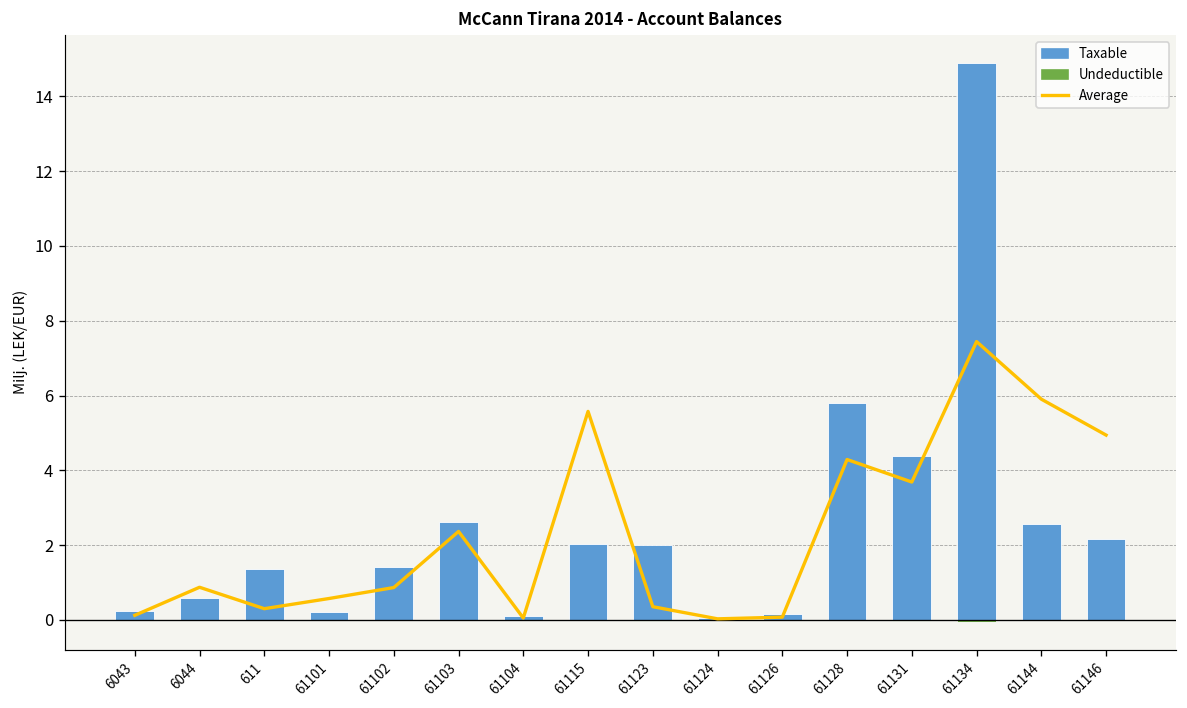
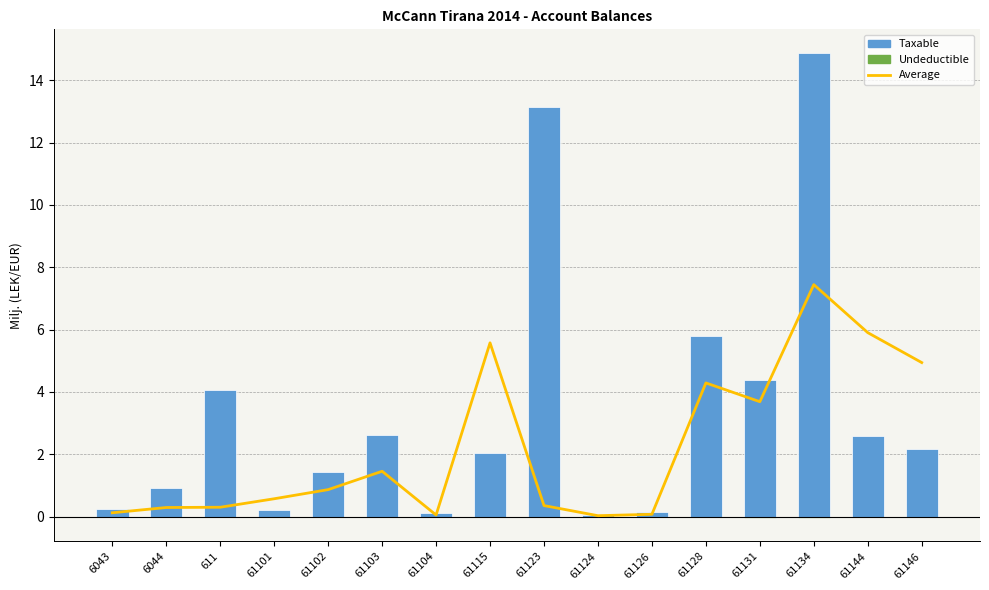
  {
    "Average": {
      "6043": 0.1,
-     "6044": 0.9,
+     "6044": 0.3,
      "611": 0.3,
      "61101": 0.6,
      "61102": 0.9,
-     "61103": 2.4,
+     "61103": 1.5,
      "61104": 0.1,
      "61115": 5.6,
      "61123": 0.4,
      "61124": 0.0,
      "61126": 0.1,
      "61128": 4.3,
      "61131": 3.7,
      "61134": 7.4,
      "61144": 5.9,
      "61146": 4.9
    },
    "Taxable": {
      "6043": 0.3,
-     "6044": 0.6,
-     "611": 1.4,
+     "6044": 0.9,
+     "611": 4.1,
      "61101": 0.2,
      "61102": 1.4,
      "61103": 2.6,
      "61104": 0.1,
      "61115": 2.0,
-     "61123": 2.0,
+     "61123": 13.1,
      "61126": 0.2,
      "61128": 5.8,
      "61131": 4.4,
      "61134": 14.9,
      "61144": 2.6,
      "61146": 2.2
    },
    "Undeductible": {
      "6043": 0.0,
      "611": 0.0,
      "61101": 0.0,
      "61102": 0.0,
      "61104": 0.0,
      "61124": 0.0,
      "61128": 0.0,
      "61144": 0.0,
      "61146": 0.0
    }
  }
